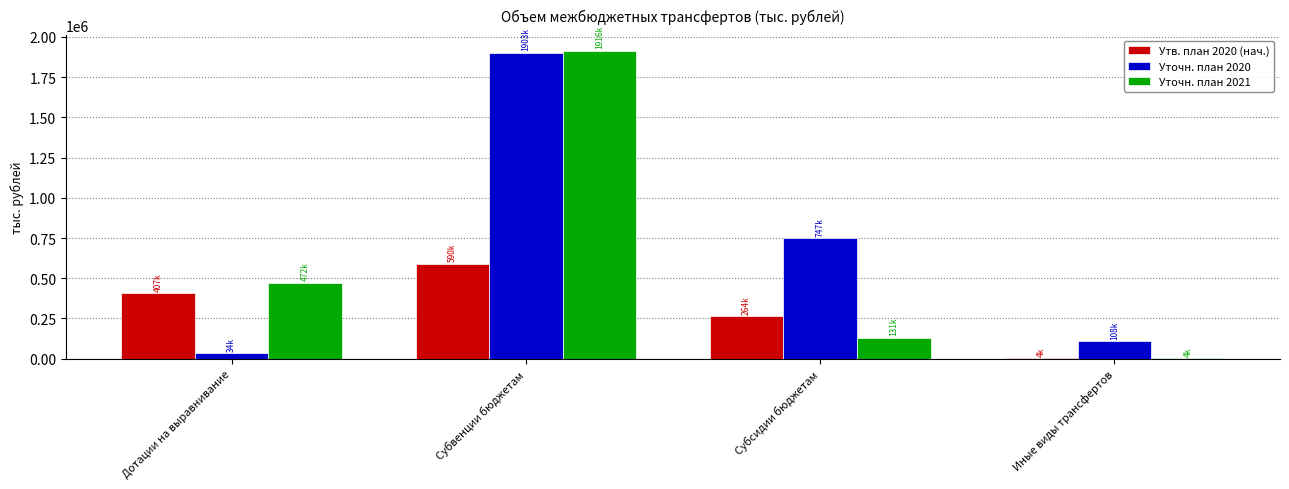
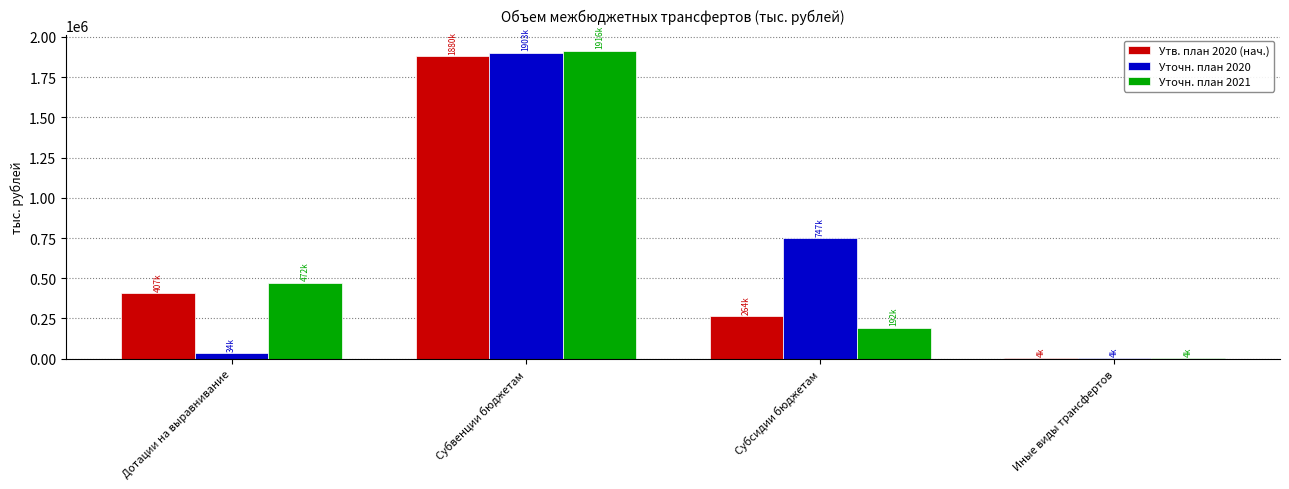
  {
    "Утв. план 2020 (нач.)": {
      "Дотации на выравнивание": "407k",
-     "Субвенции бюджетам": "590k",
+     "Субвенции бюджетам": "1880k",
      "Субсидии бюджетам": "264k",
      "Иные виды трансфертов": "4k"
    },
    "Уточн. план 2020": {
      "Дотации на выравнивание": "34k",
      "Субвенции бюджетам": "1903k",
      "Субсидии бюджетам": "747k",
-     "Иные виды трансфертов": "108k"
+     "Иные виды трансфертов": "4k"
    },
    "Уточн. план 2021": {
      "Дотации на выравнивание": "472k",
      "Субвенции бюджетам": "1916k",
-     "Субсидии бюджетам": "131k",
+     "Субсидии бюджетам": "192k",
      "Иные виды трансфертов": "4k"
    }
  }
